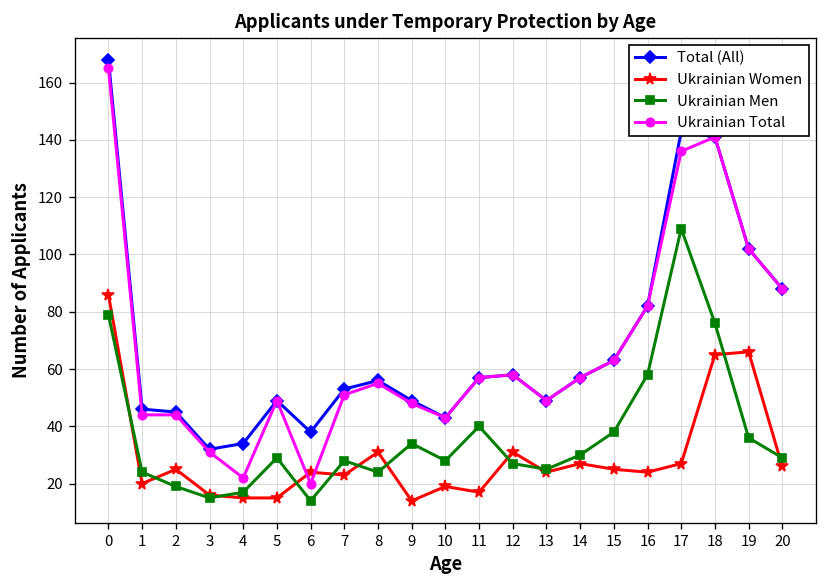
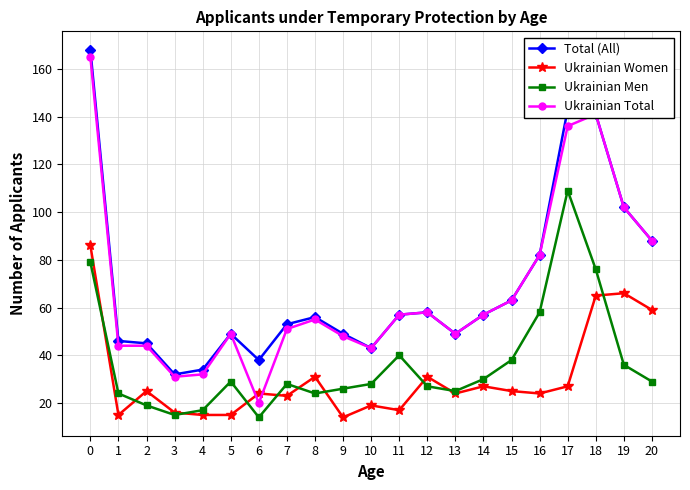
  {
    "Total (All)": {
      "0": 168,
      "1": 46,
      "4": 34,
      "6": 38,
      "7": 53
    },
    "Ukrainian Women": {
      "0": 86,
-     "1": 20,
+     "1": 15,
      "2": 25,
      "4": 15,
      "5": 15,
      "6": 24,
      "7": 23,
      "8": 31,
      "9": 14,
      "10": 19,
      "11": 17,
      "12": 31,
      "14": 27,
      "15": 25,
      "16": 24,
      "17": 27,
      "18": 65,
      "19": 66,
-     "20": 26
+     "20": 59
    },
    "Ukrainian Men": {
      "0": 79,
      "1": 24,
      "2": 19,
      "4": 17,
      "5": 29,
      "6": 14,
      "7": 28,
      "8": 24,
-     "9": 34,
+     "9": 26,
      "10": 28,
      "11": 40,
      "12": 27,
      "14": 30,
      "15": 38,
      "16": 58,
      "17": 109,
      "18": 76,
      "19": 36,
      "20": 29
    },
    "Ukrainian Total": {
      "0": 165,
      "1": 44,
-     "4": 22,
+     "4": 32,
      "6": 20,
      "7": 51,
      "17": 136
    }
  }
